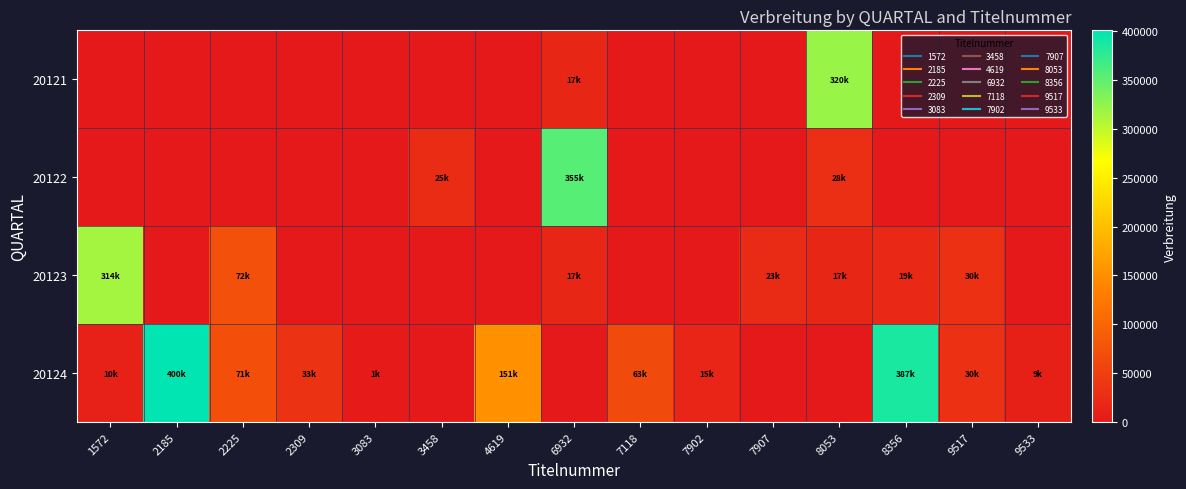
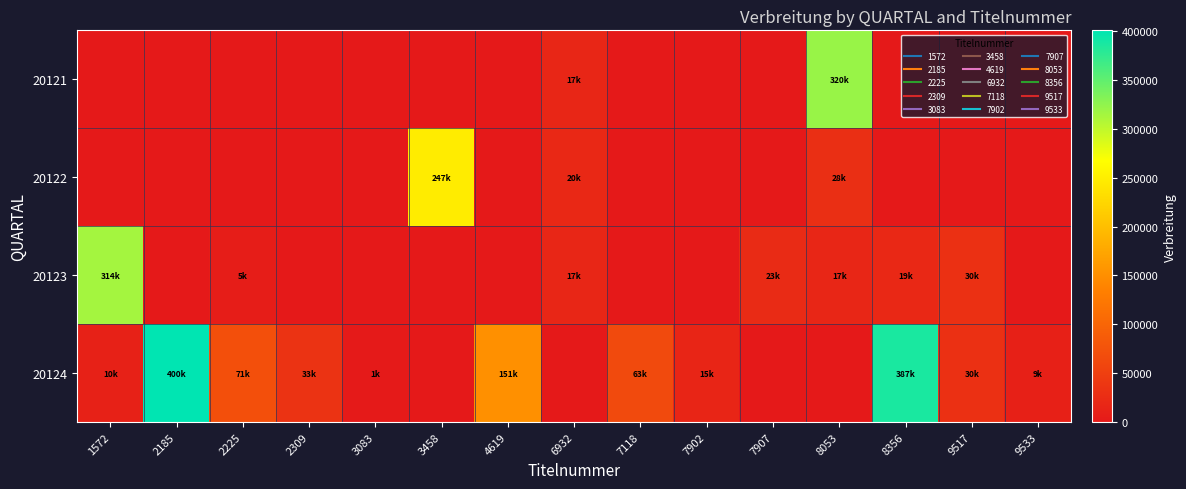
  {
    "20121": {
      "6932": "17k",
      "8053": "320k"
    },
    "20122": {
-     "3458": "25k",
-     "6932": "355k",
+     "3458": "247k",
+     "6932": "20k",
      "8053": "28k"
    },
    "20123": {
      "1572": "314k",
-     "2225": "72k",
+     "2225": "5k",
      "6932": "17k",
      "7907": "23k",
      "8053": "17k",
      "8356": "19k",
      "9517": "30k"
    },
    "20124": {
      "1572": "10k",
      "2185": "400k",
      "2225": "71k",
      "2309": "33k",
      "3083": "1k",
      "4619": "151k",
      "7118": "63k",
      "7902": "15k",
      "8356": "387k",
      "9517": "30k",
      "9533": "9k"
    }
  }
